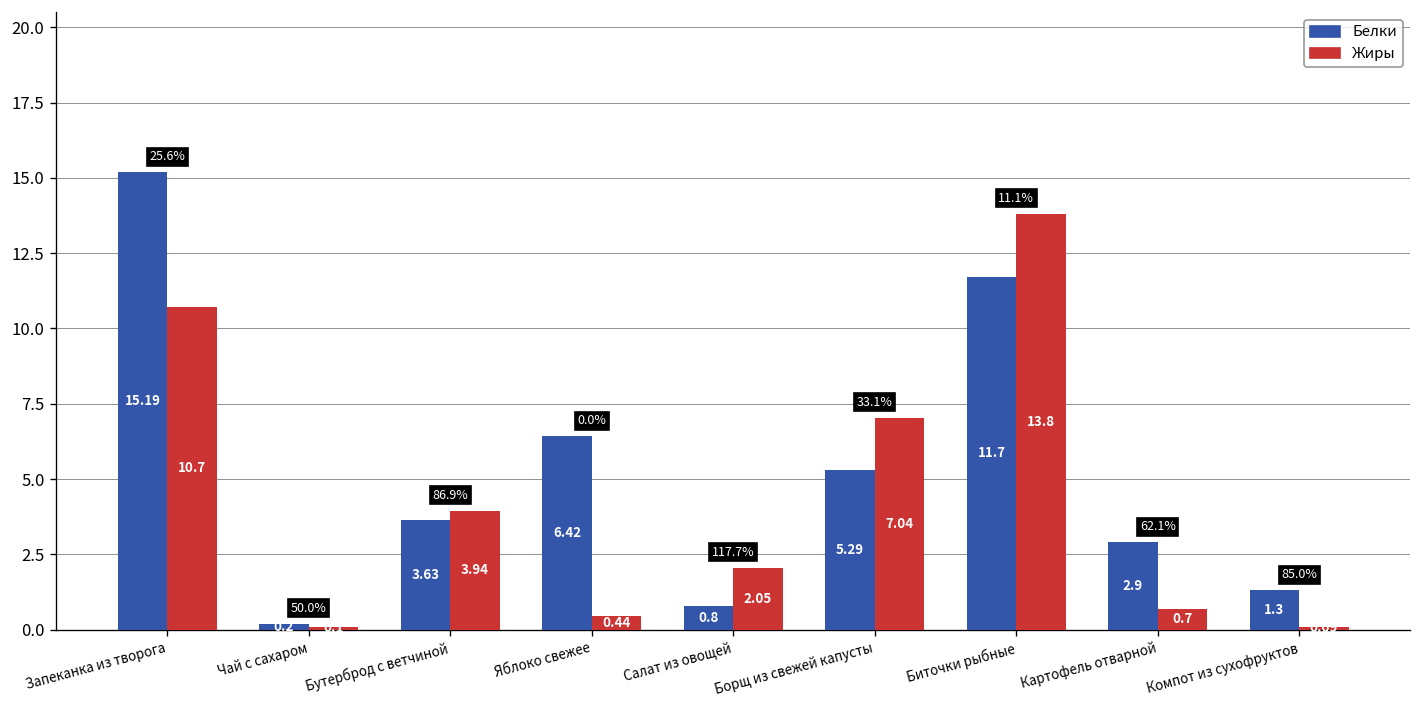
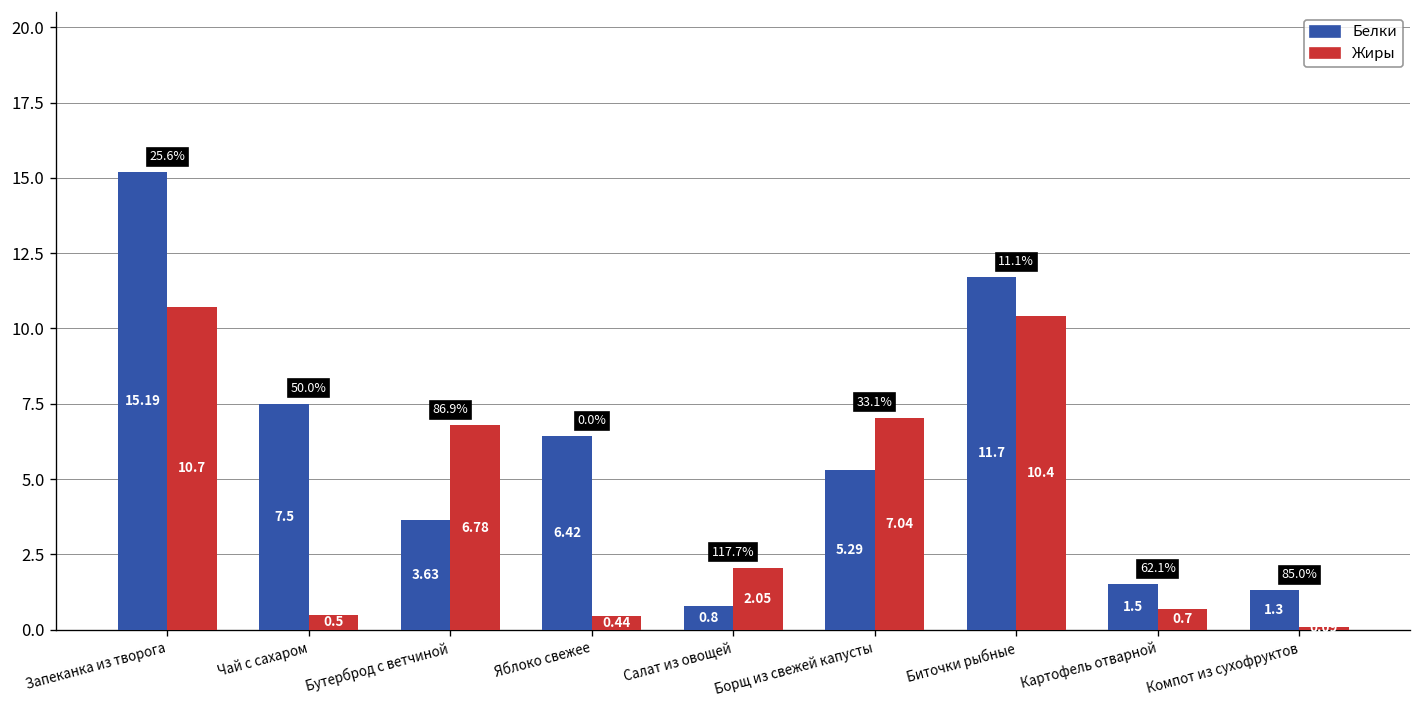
  {
    "Белки": {
      "Запеканка из творога": 15.19,
-     "Чай с сахаром": 0.2,
+     "Чай с сахаром": 7.5,
      "Бутерброд с ветчиной": 3.63,
      "Яблоко свежее": 6.42,
      "Салат из овощей": 0.8,
      "Борщ из свежей капусты": 5.29,
      "Биточки рыбные": 11.7,
-     "Картофель отварной": 2.9,
+     "Картофель отварной": 1.5,
      "Компот из сухофруктов": 1.3
    },
    "Жиры": {
      "Запеканка из творога": 10.7,
-     "Чай с сахаром": 0.1,
-     "Бутерброд с ветчиной": 3.94,
+     "Чай с сахаром": 0.5,
+     "Бутерброд с ветчиной": 6.78,
      "Яблоко свежее": 0.44,
      "Салат из овощей": 2.05,
      "Борщ из свежей капусты": 7.04,
-     "Биточки рыбные": 13.8,
+     "Биточки рыбные": 10.4,
      "Картофель отварной": 0.7
    }
  }
